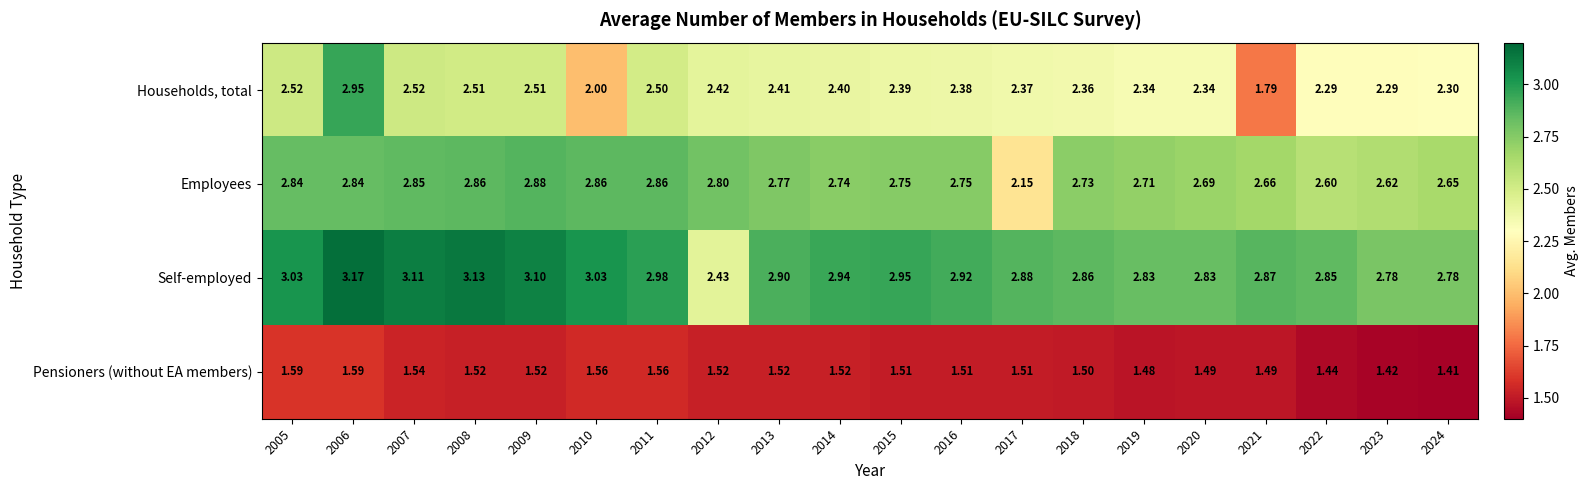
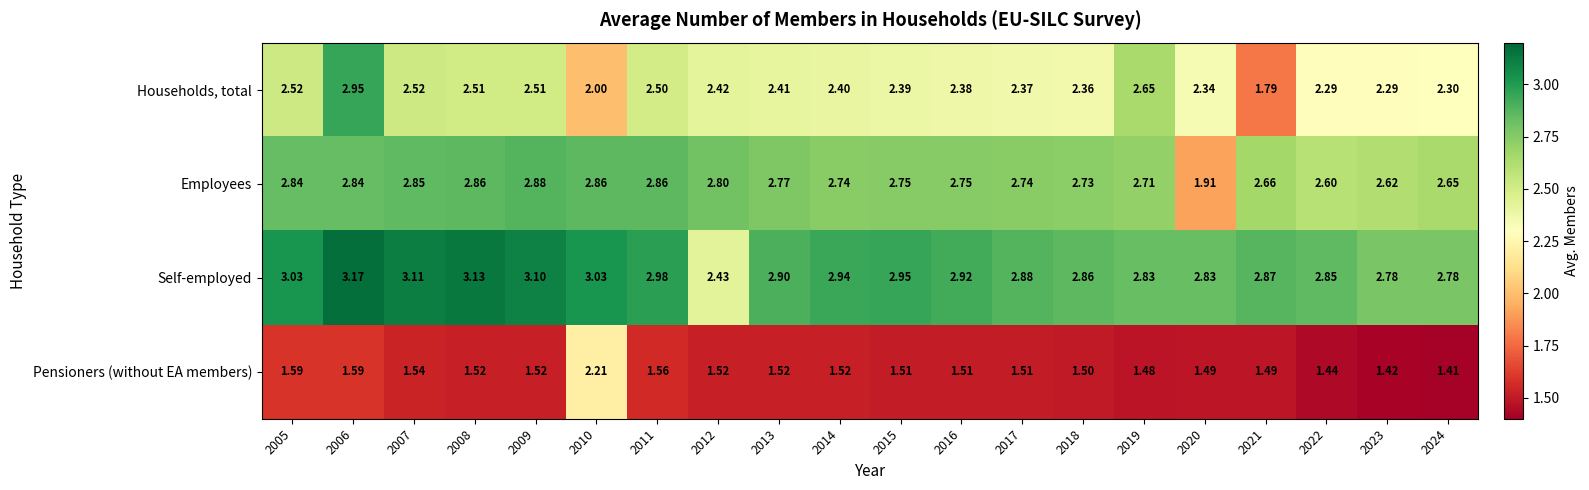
  {
    "Households, total": {
      "2005": 2.52,
      "2006": 2.95,
      "2007": 2.52,
      "2008": 2.51,
      "2009": 2.51,
      "2010": 2.00,
      "2011": 2.50,
      "2012": 2.42,
      "2013": 2.41,
      "2014": 2.40,
      "2015": 2.39,
      "2016": 2.38,
      "2017": 2.37,
      "2018": 2.36,
-     "2019": 2.34,
+     "2019": 2.65,
      "2020": 2.34,
      "2021": 1.79,
      "2022": 2.29,
      "2023": 2.29,
      "2024": 2.30
    },
    "Employees": {
      "2005": 2.84,
      "2006": 2.84,
      "2007": 2.85,
      "2008": 2.86,
      "2009": 2.88,
      "2010": 2.86,
      "2011": 2.86,
      "2012": 2.80,
      "2013": 2.77,
      "2014": 2.74,
      "2015": 2.75,
      "2016": 2.75,
-     "2017": 2.15,
+     "2017": 2.74,
      "2018": 2.73,
      "2019": 2.71,
-     "2020": 2.69,
+     "2020": 1.91,
      "2021": 2.66,
      "2022": 2.60,
      "2023": 2.62,
      "2024": 2.65
    },
    "Self-employed": {
      "2005": 3.03,
      "2006": 3.17,
      "2007": 3.11,
      "2008": 3.13,
      "2009": 3.10,
      "2010": 3.03,
      "2011": 2.98,
      "2012": 2.43,
      "2013": 2.90,
      "2014": 2.94,
      "2015": 2.95,
      "2016": 2.92,
      "2017": 2.88,
      "2018": 2.86,
      "2019": 2.83,
      "2020": 2.83,
      "2021": 2.87,
      "2022": 2.85,
      "2023": 2.78,
      "2024": 2.78
    },
    "Pensioners (without EA members)": {
      "2005": 1.59,
      "2006": 1.59,
      "2007": 1.54,
      "2008": 1.52,
      "2009": 1.52,
-     "2010": 1.56,
+     "2010": 2.21,
      "2011": 1.56,
      "2012": 1.52,
      "2013": 1.52,
      "2014": 1.52,
      "2015": 1.51,
      "2016": 1.51,
      "2017": 1.51,
      "2018": 1.50,
      "2019": 1.48,
      "2020": 1.49,
      "2021": 1.49,
      "2022": 1.44,
      "2023": 1.42,
      "2024": 1.41
    }
  }
